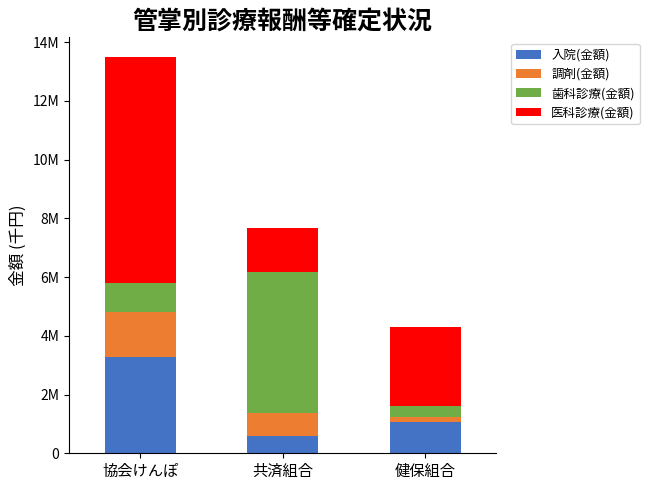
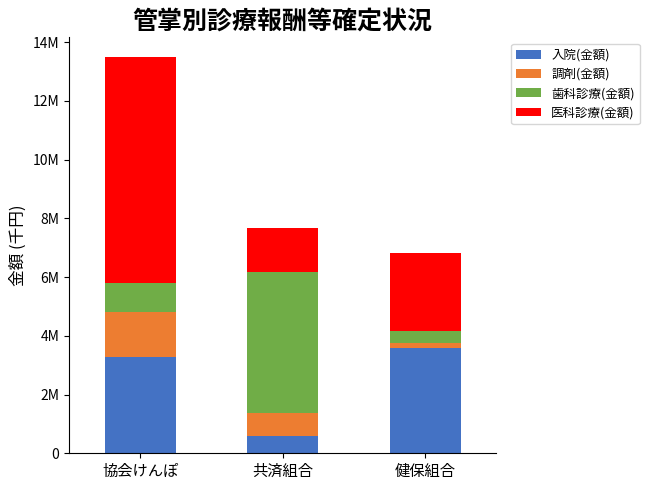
  {
    "入院(金額)": {
      "協会けんぽ": 3300000,
      "共済組合": 600000,
-     "健保組合": 1100000
+     "健保組合": 3600000
    },
    "調剤(金額)": {
      "協会けんぽ": 1500000,
      "共済組合": 800000,
      "健保組合": 200000
    },
    "歯科診療(金額)": {
      "協会けんぽ": 1000000,
      "共済組合": 4800000,
      "健保組合": 400000
    },
    "医科診療(金額)": {
      "協会けんぽ": 7700000,
      "共済組合": 1500000,
      "健保組合": 2700000
    }
  }
